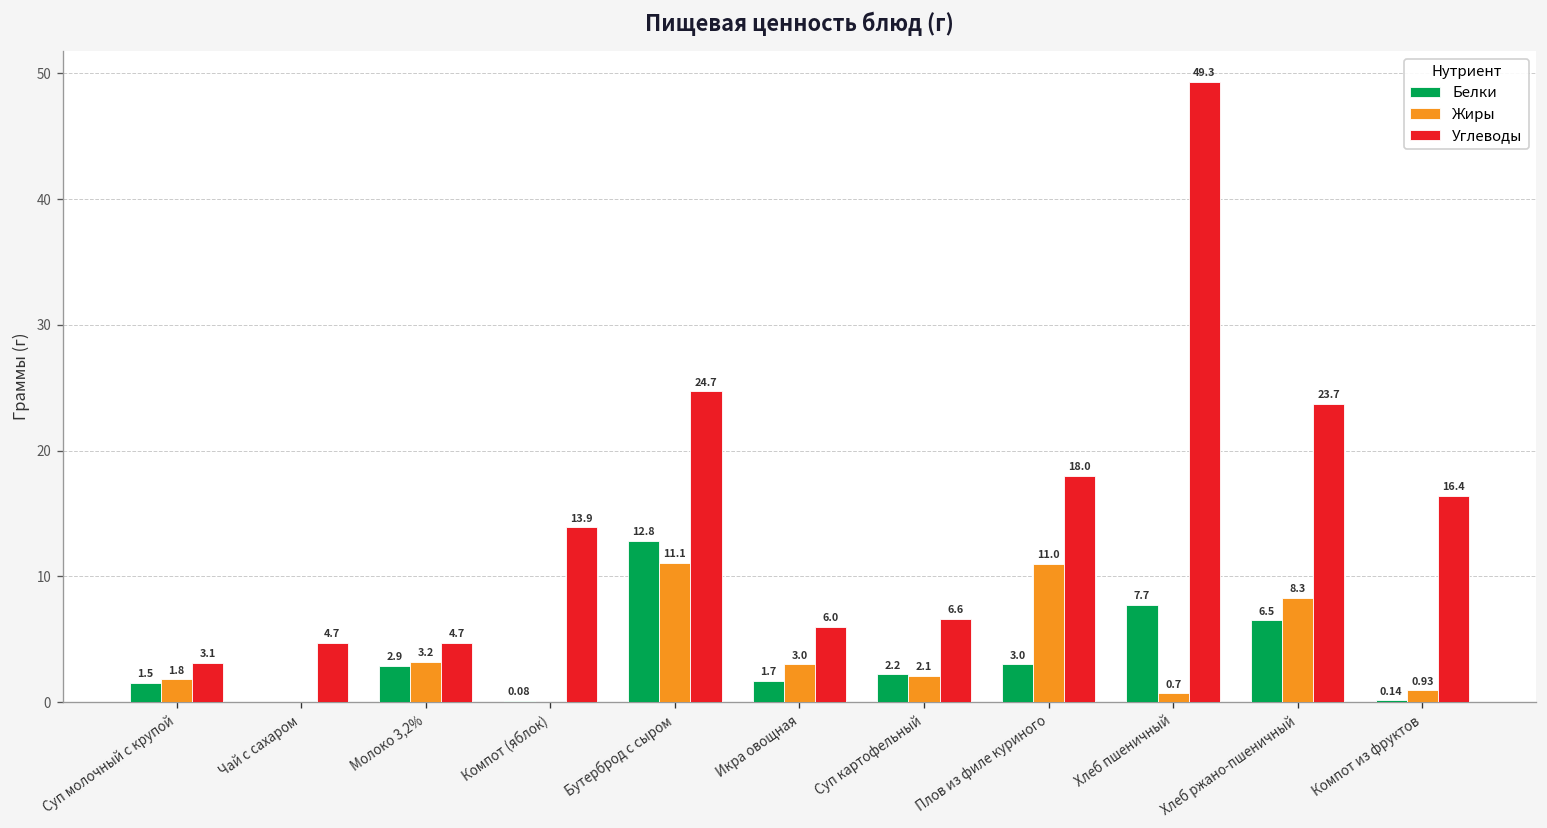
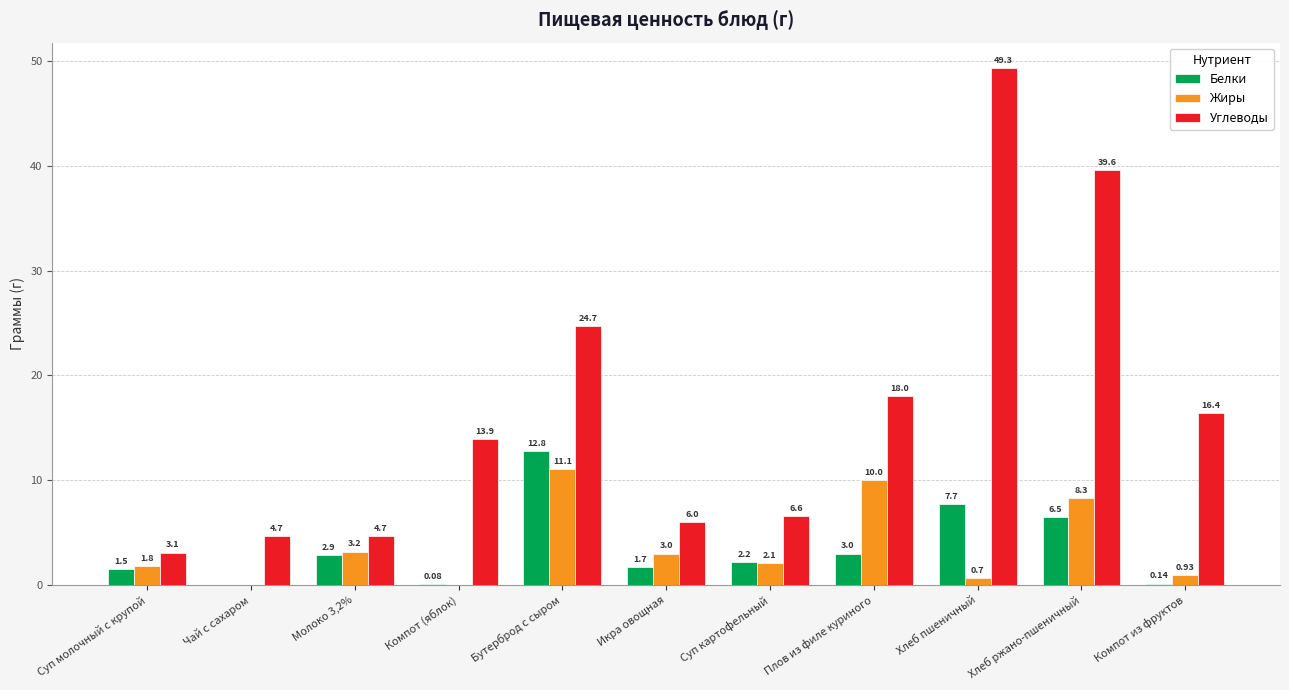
  {
    "Белки": {
      "Суп молочный с крупой": 1.5,
      "Молоко 3,2%": 2.9,
      "Компот (яблок)": 0.08,
      "Бутерброд с сыром": 12.8,
      "Икра овощная": 1.7,
      "Суп картофельный": 2.2,
      "Плов из филе куриного": 3.0,
      "Хлеб пшеничный": 7.7,
      "Хлеб ржано-пшеничный": 6.5,
      "Компот из фруктов": 0.14
    },
    "Жиры": {
      "Суп молочный с крупой": 1.8,
      "Молоко 3,2%": 3.2,
      "Бутерброд с сыром": 11.1,
      "Икра овощная": 3.0,
      "Суп картофельный": 2.1,
-     "Плов из филе куриного": 11.0,
+     "Плов из филе куриного": 10.0,
      "Хлеб пшеничный": 0.7,
      "Хлеб ржано-пшеничный": 8.3,
      "Компот из фруктов": 0.93
    },
    "Углеводы": {
      "Суп молочный с крупой": 3.1,
      "Чай с сахаром": 4.7,
      "Молоко 3,2%": 4.7,
      "Компот (яблок)": 13.9,
      "Бутерброд с сыром": 24.7,
      "Икра овощная": 6.0,
      "Суп картофельный": 6.6,
      "Плов из филе куриного": 18.0,
      "Хлеб пшеничный": 49.3,
-     "Хлеб ржано-пшеничный": 23.7,
+     "Хлеб ржано-пшеничный": 39.6,
      "Компот из фруктов": 16.4
    }
  }
